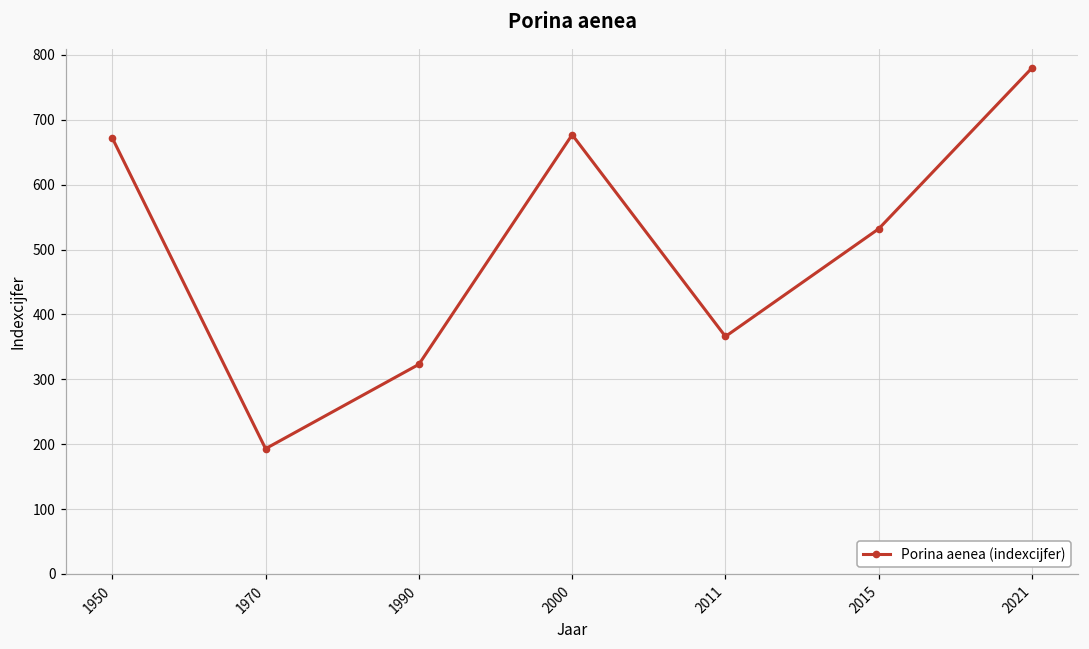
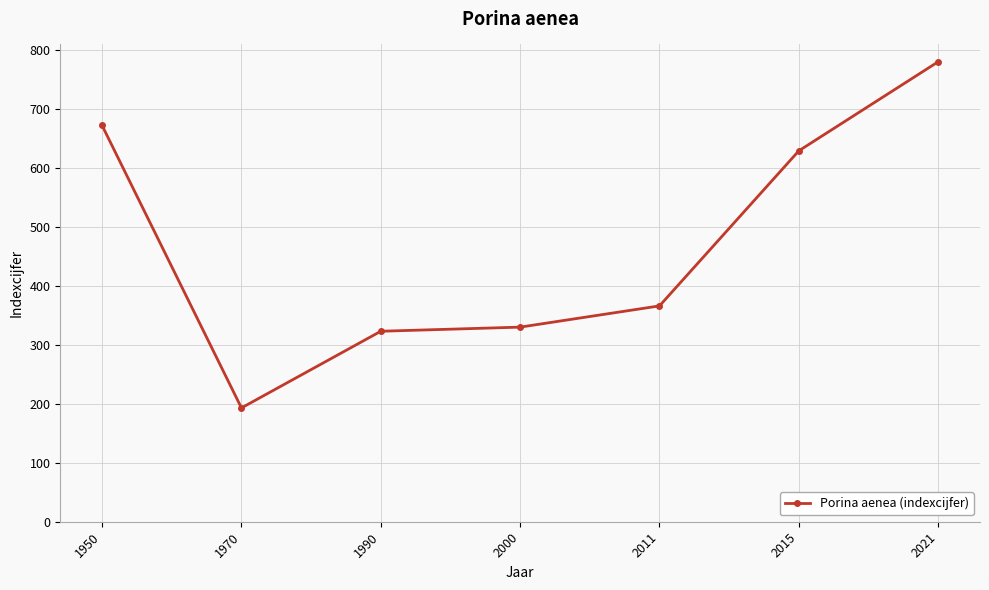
  {
    "1950": 670,
    "1970": 190,
    "1990": 320,
-   "2000": 680,
+   "2000": 330,
    "2011": 370,
-   "2015": 530,
+   "2015": 630,
    "2021": 780
  }
